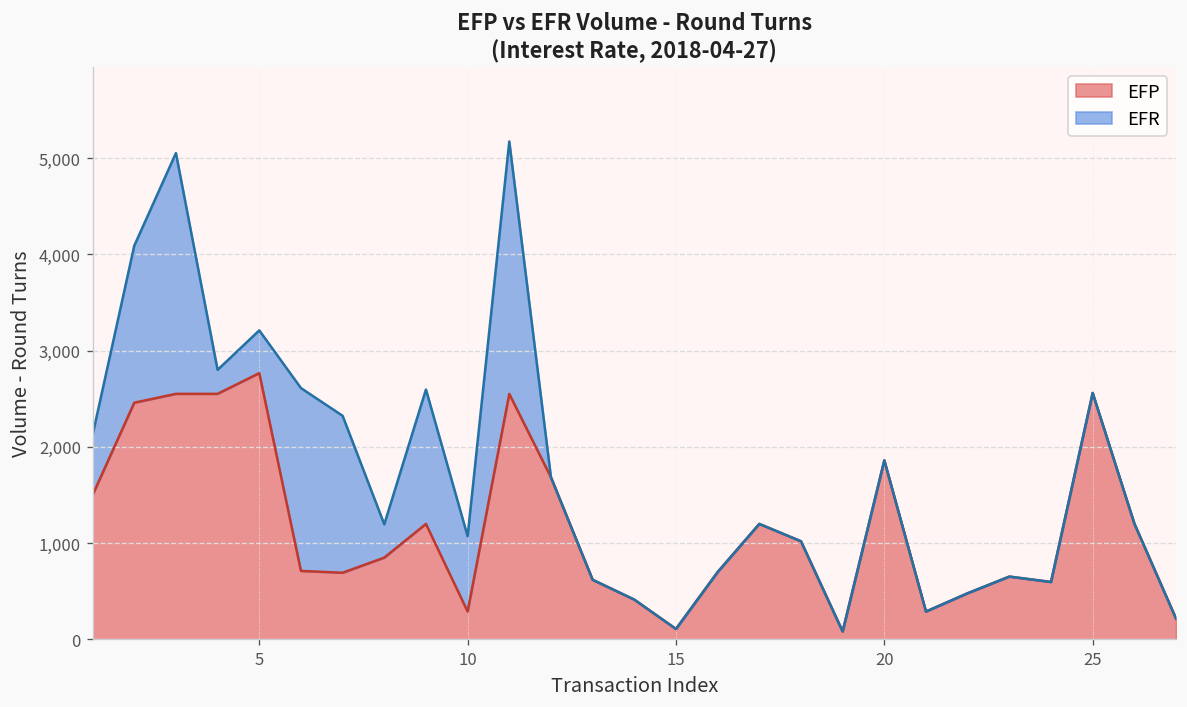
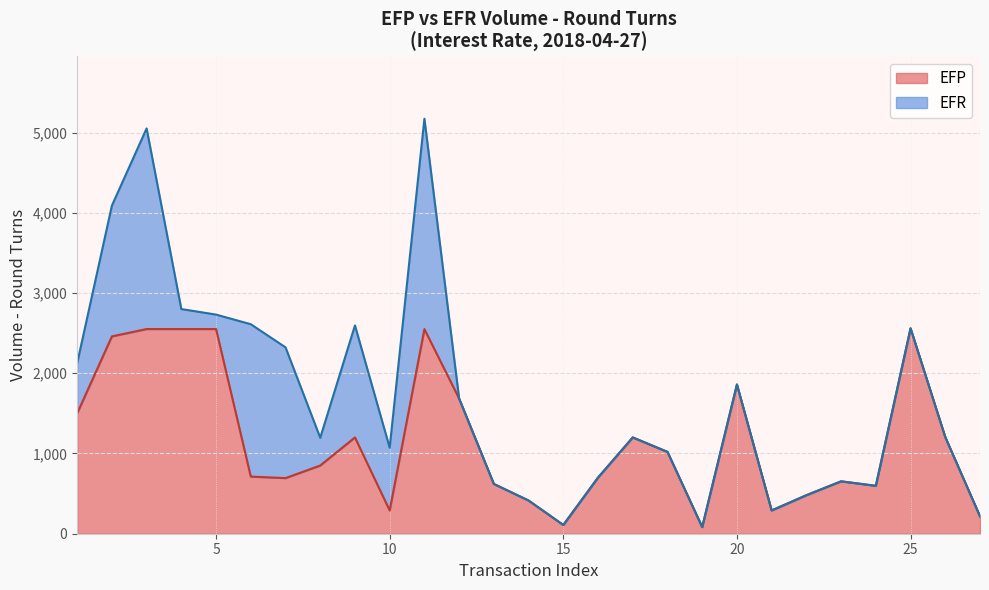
  {
    "EFP": {
-     "5": "2,800",
+     "5": "2,600",
      "10": "300"
    },
    "EFR": {
-     "5": "400",
+     "5": "200",
      "10": "800"
    }
  }
